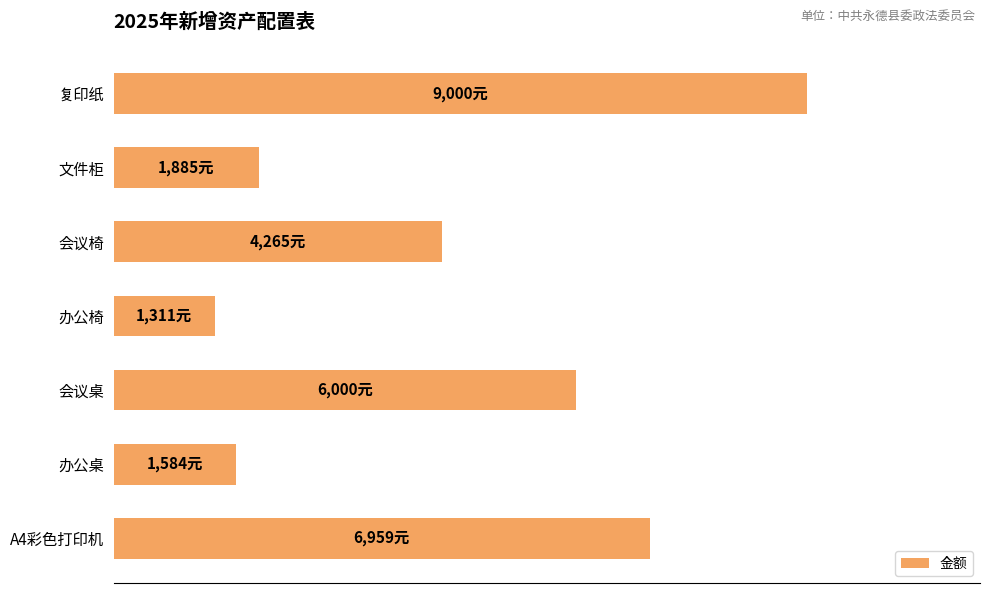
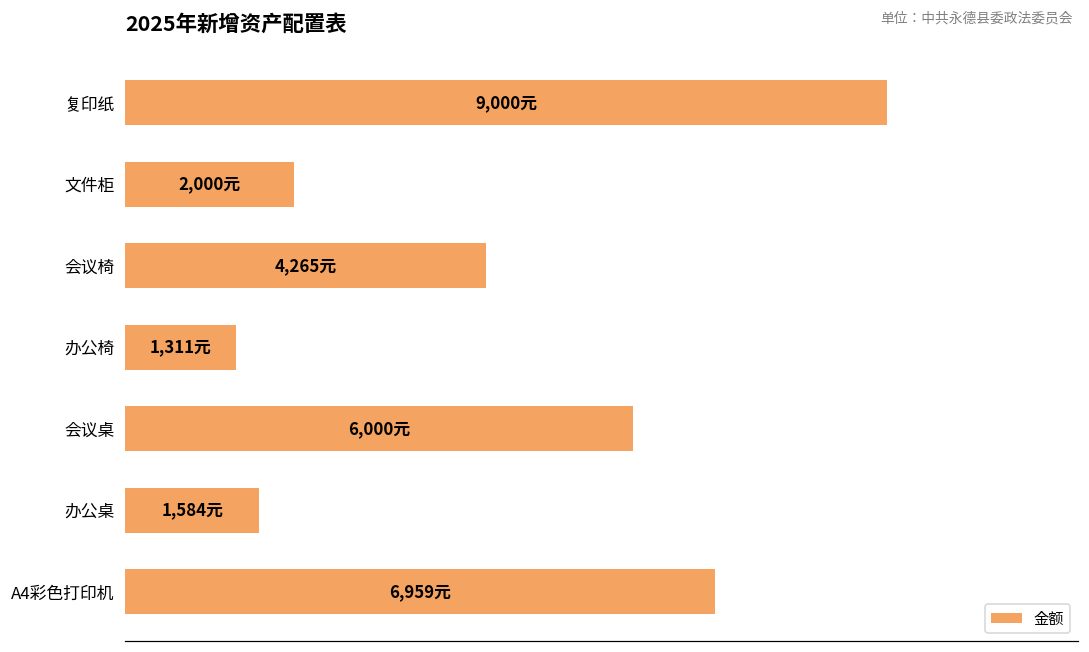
  {
    "复印纸": "9,000元",
-   "文件柜": "1,885元",
+   "文件柜": "2,000元",
    "会议椅": "4,265元",
    "办公椅": "1,311元",
    "会议桌": "6,000元",
    "办公桌": "1,584元",
    "A4彩色打印机": "6,959元"
  }
